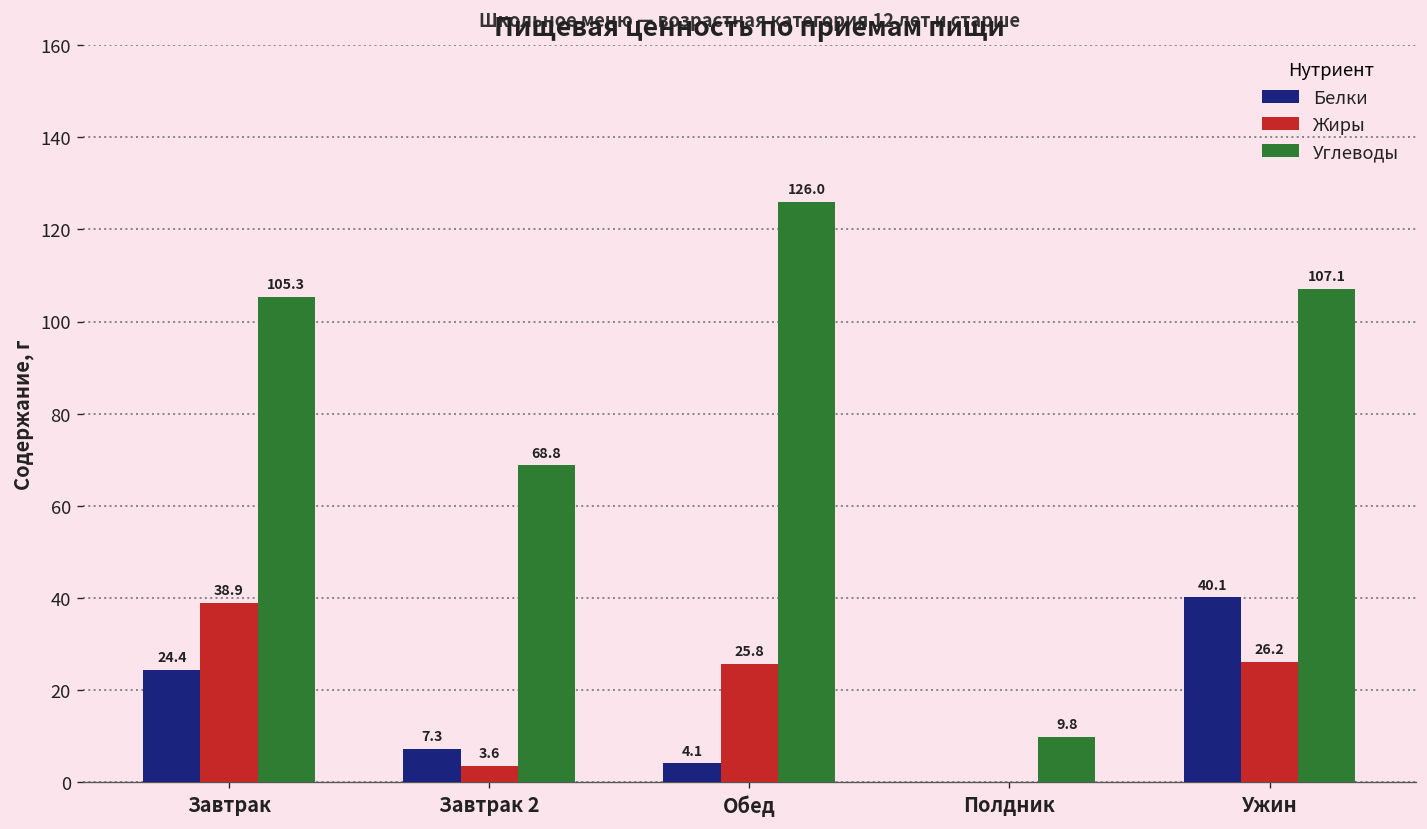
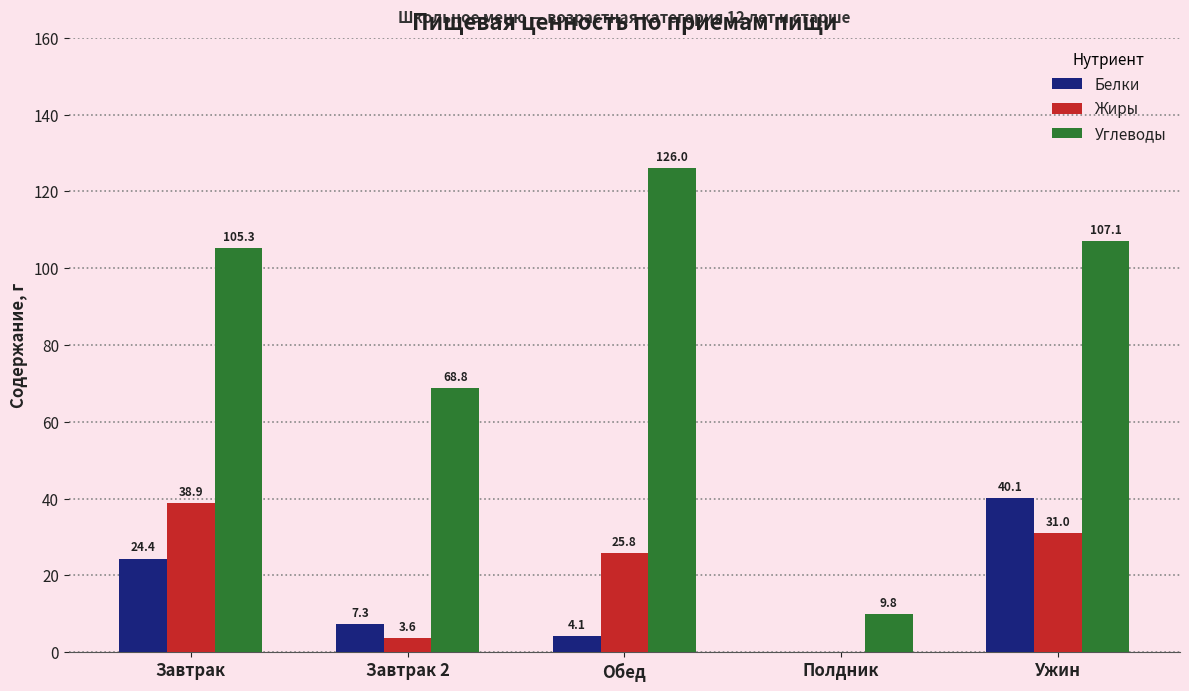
  {
    "Белки": {
      "Завтрак": 24.4,
      "Завтрак 2": 7.3,
      "Обед": 4.1,
      "Ужин": 40.1
    },
    "Жиры": {
      "Завтрак": 38.9,
      "Завтрак 2": 3.6,
      "Обед": 25.8,
-     "Ужин": 26.2
+     "Ужин": 31.0
    },
    "Углеводы": {
      "Завтрак": 105.3,
      "Завтрак 2": 68.8,
      "Обед": 126.0,
      "Полдник": 9.8,
      "Ужин": 107.1
    }
  }
